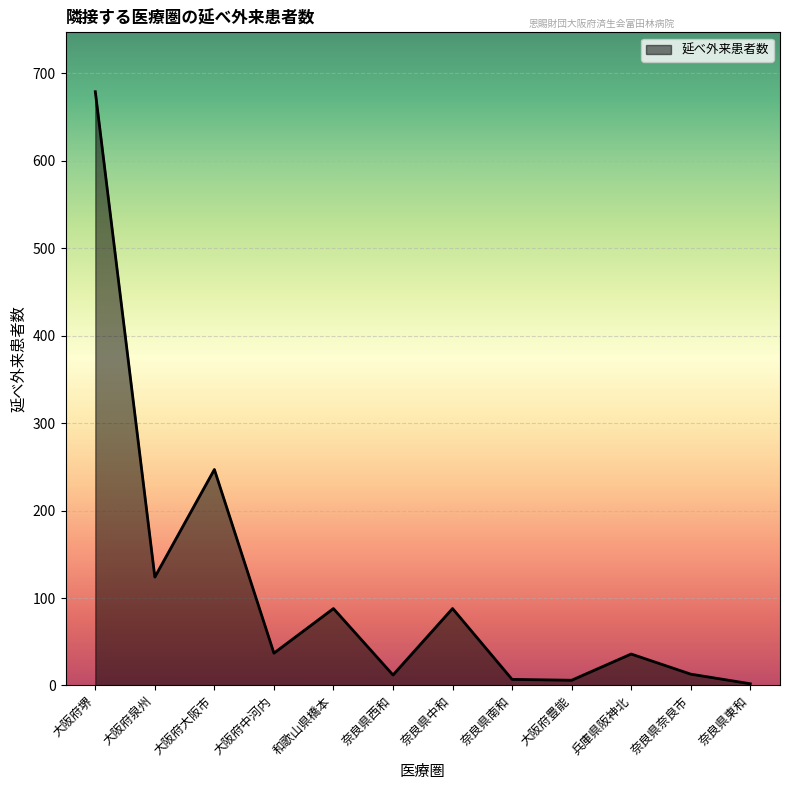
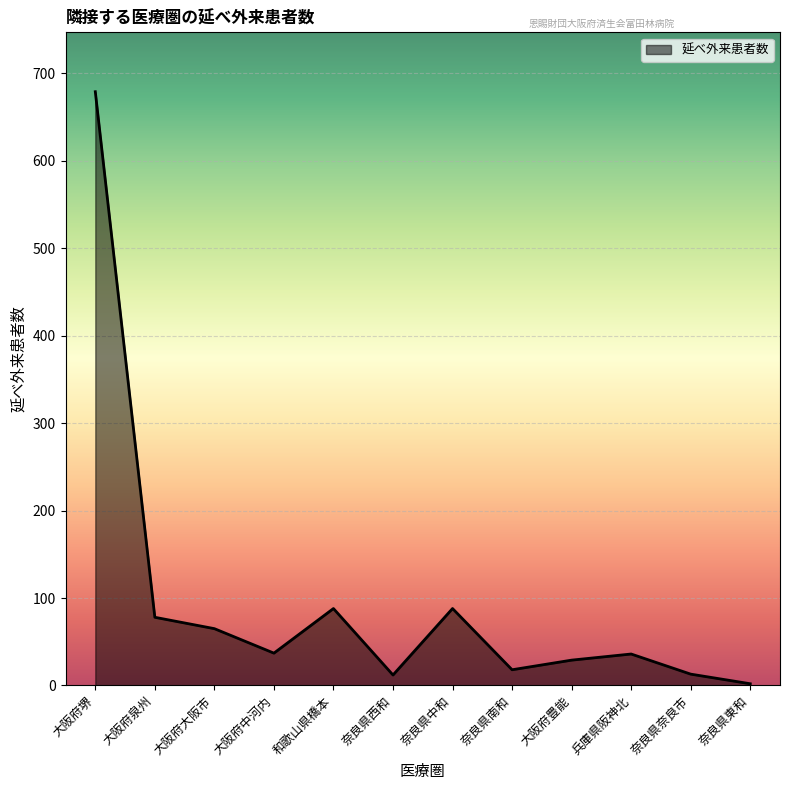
  {
    "大阪府堺": 680,
-   "大阪府泉州": 120,
-   "大阪府大阪市": 250,
+   "大阪府泉州": 80,
+   "大阪府大阪市": 70,
    "大阪府中河内": 40,
    "和歌山県橋本": 90,
    "奈良県西和": 10,
    "奈良県中和": 90,
-   "奈良県南和": 10,
-   "大阪府豊能": 10,
+   "奈良県南和": 20,
+   "大阪府豊能": 30,
    "兵庫県阪神北": 40,
    "奈良県奈良市": 10,
    "奈良県東和": 0
  }
